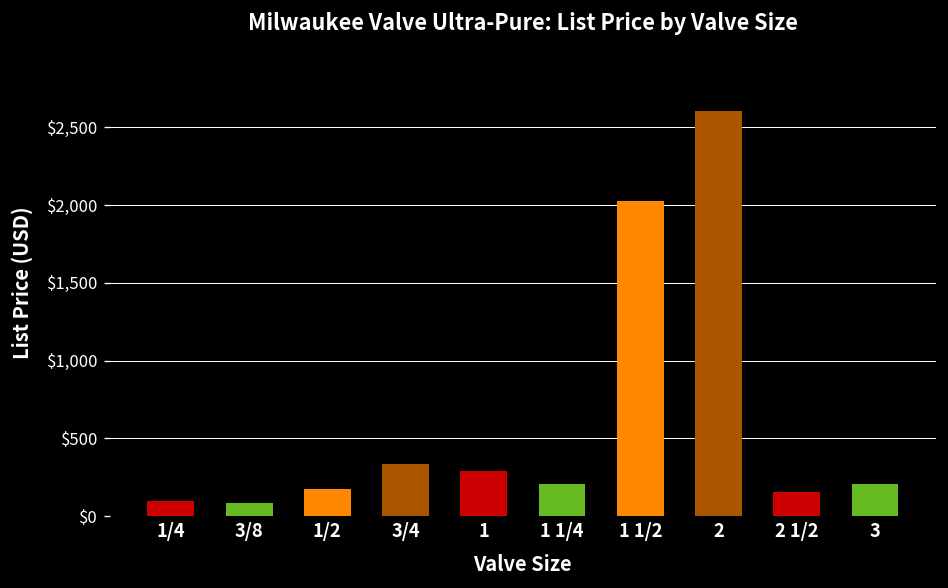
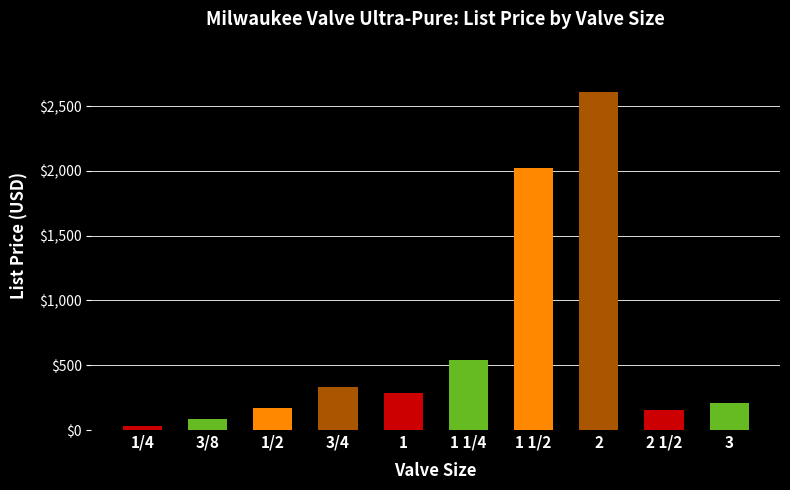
  {
-   "1/4": "$100",
+   "1/4": "$30",
    "3/8": "$80",
    "1/2": "$170",
    "3/4": "$340",
    "1": "$290",
-   "1 1/4": "$200",
+   "1 1/4": "$540",
    "1 1/2": "$2,020",
    "2": "$2,610",
    "2 1/2": "$150",
    "3": "$210"
  }
